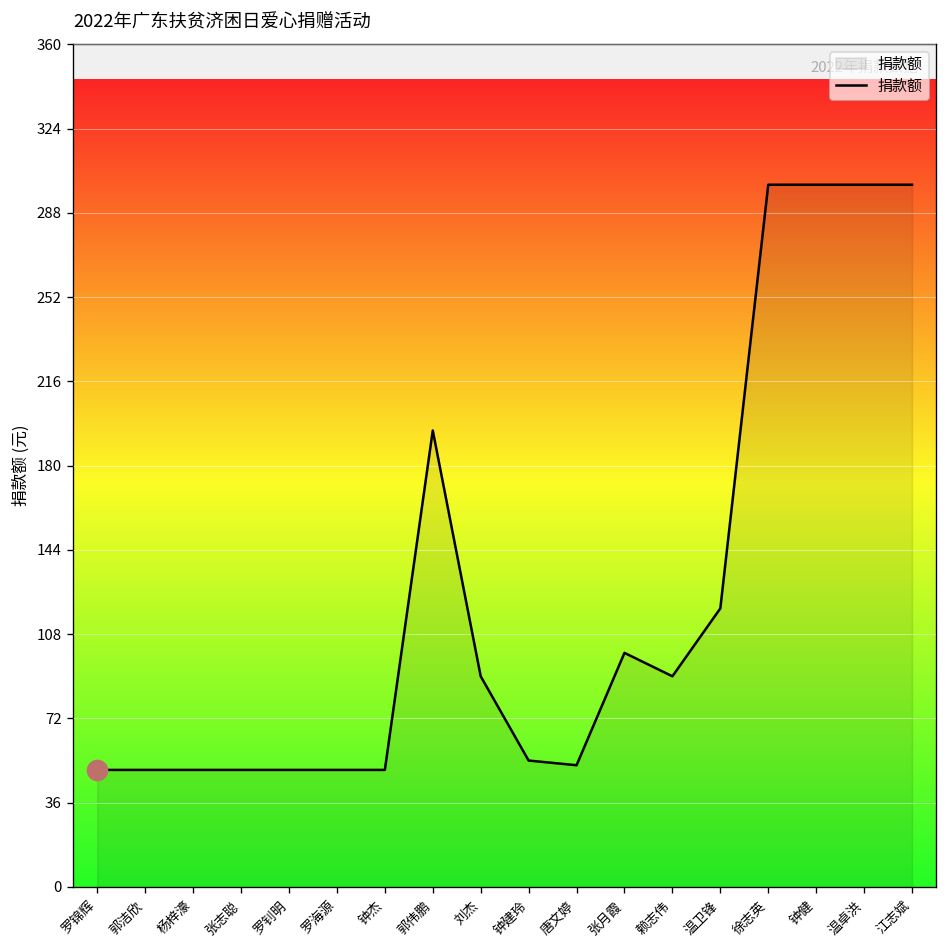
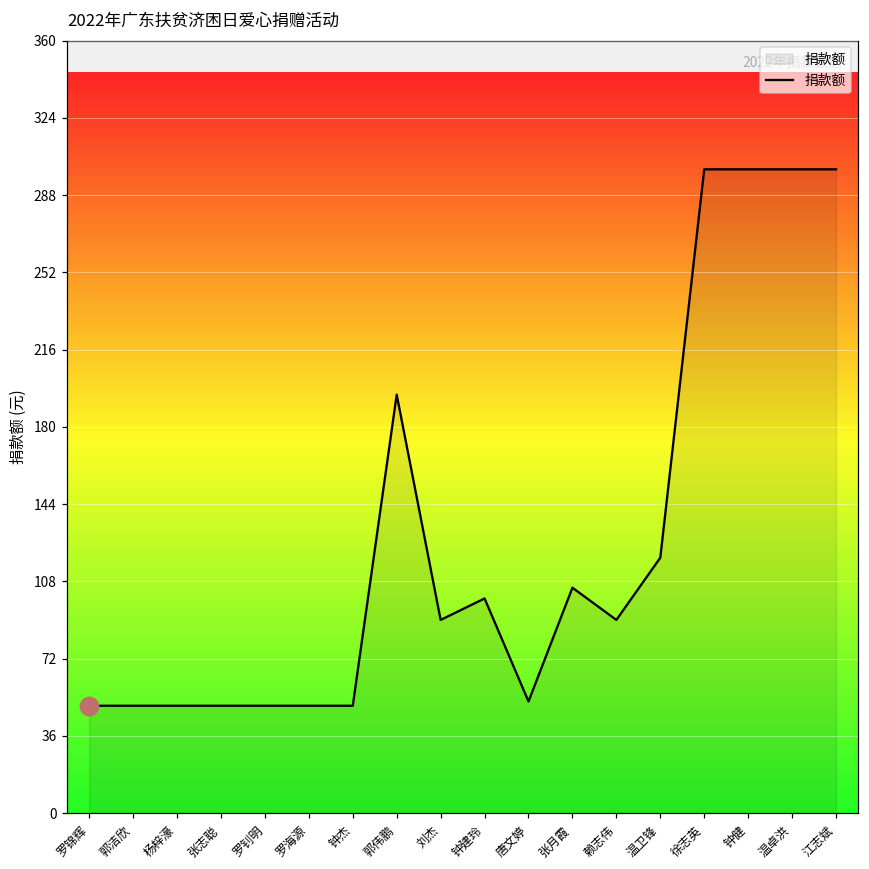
  {
    "捐款额": {
      "郭洁欣": 50,
      "杨梓濠": 50,
      "张志聪": 50,
      "罗钊明": 50,
      "罗海源": 50,
      "钟杰": 50,
      "郭伟鹏": 195,
      "刘杰": 90,
-     "钟建玲": 54,
+     "钟建玲": 100,
      "唐文婷": 52,
-     "张月霞": 100,
+     "张月霞": 105,
      "赖志伟": 90,
      "温卫锋": 119,
      "徐志英": 300,
      "钟健": 300,
      "温卓洪": 300,
      "江志斌": 300
    }
  }
